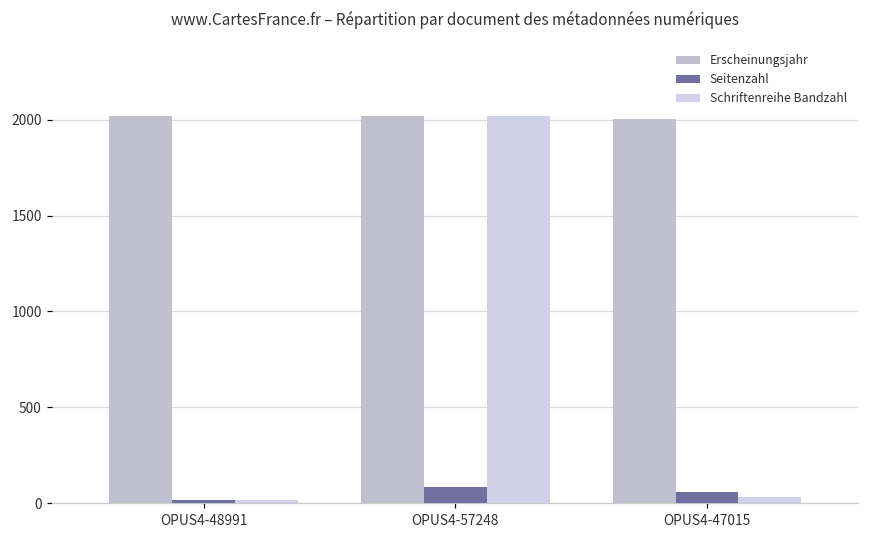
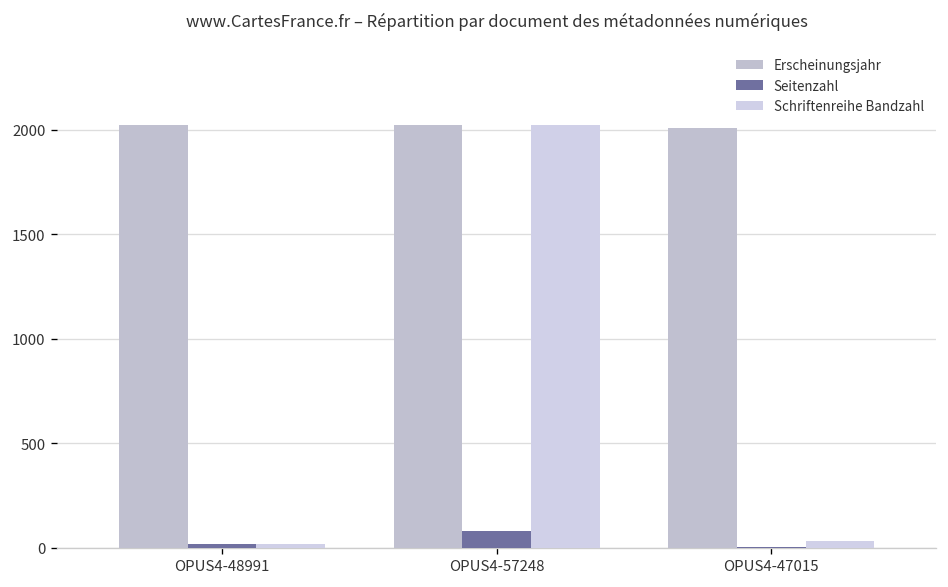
  {
    "Seitenzahl": {
      "OPUS4-48991": 20,
      "OPUS4-57248": 80,
-     "OPUS4-47015": 60
+     "OPUS4-47015": 10
    }
  }
